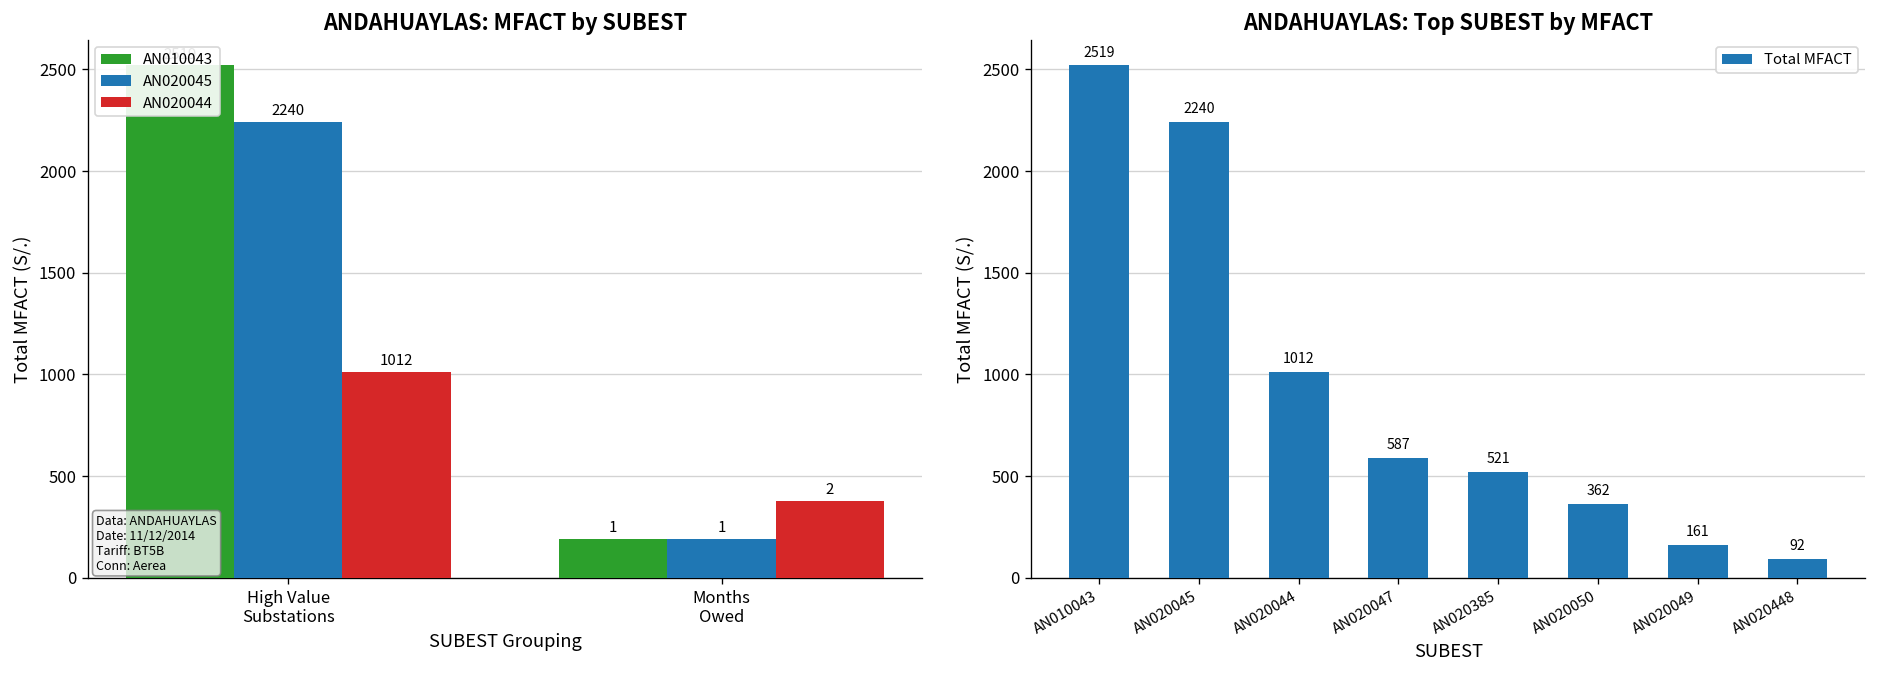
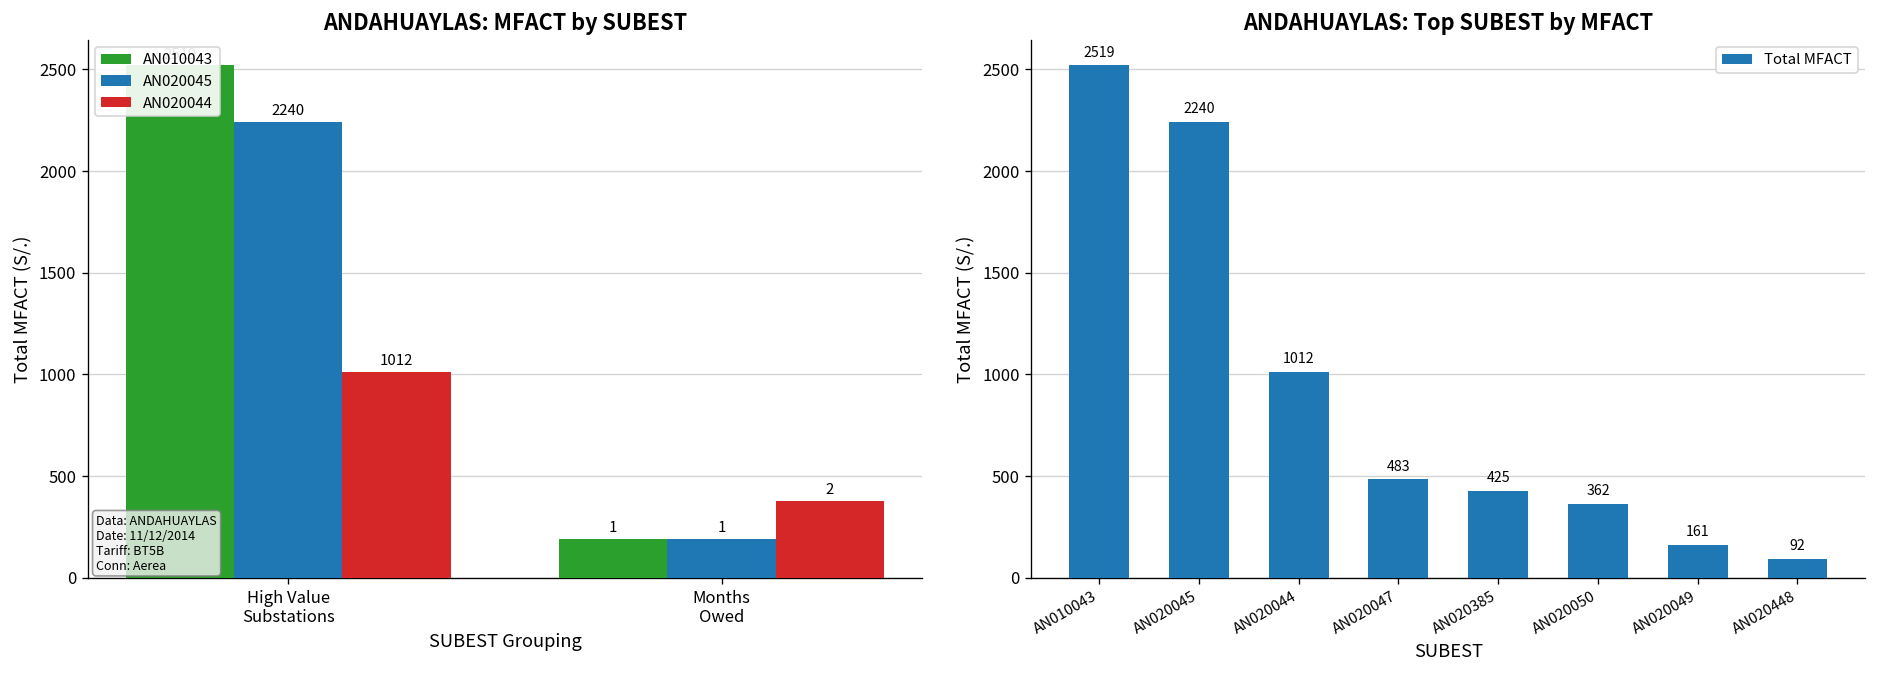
  {
    "ANDAHUAYLAS: MFACT by SUBEST": {
      "High Value Substations": 2240
    },
    "ANDAHUAYLAS: Top SUBEST by MFACT": {
      "AN010043": 2519,
      "AN020045": 2240,
      "AN020044": 1012,
-     "AN020047": 587,
-     "AN020385": 521,
+     "AN020047": 483,
+     "AN020385": 425,
      "AN020050": 362,
      "AN020049": 161,
      "AN020448": 92
    }
  }
